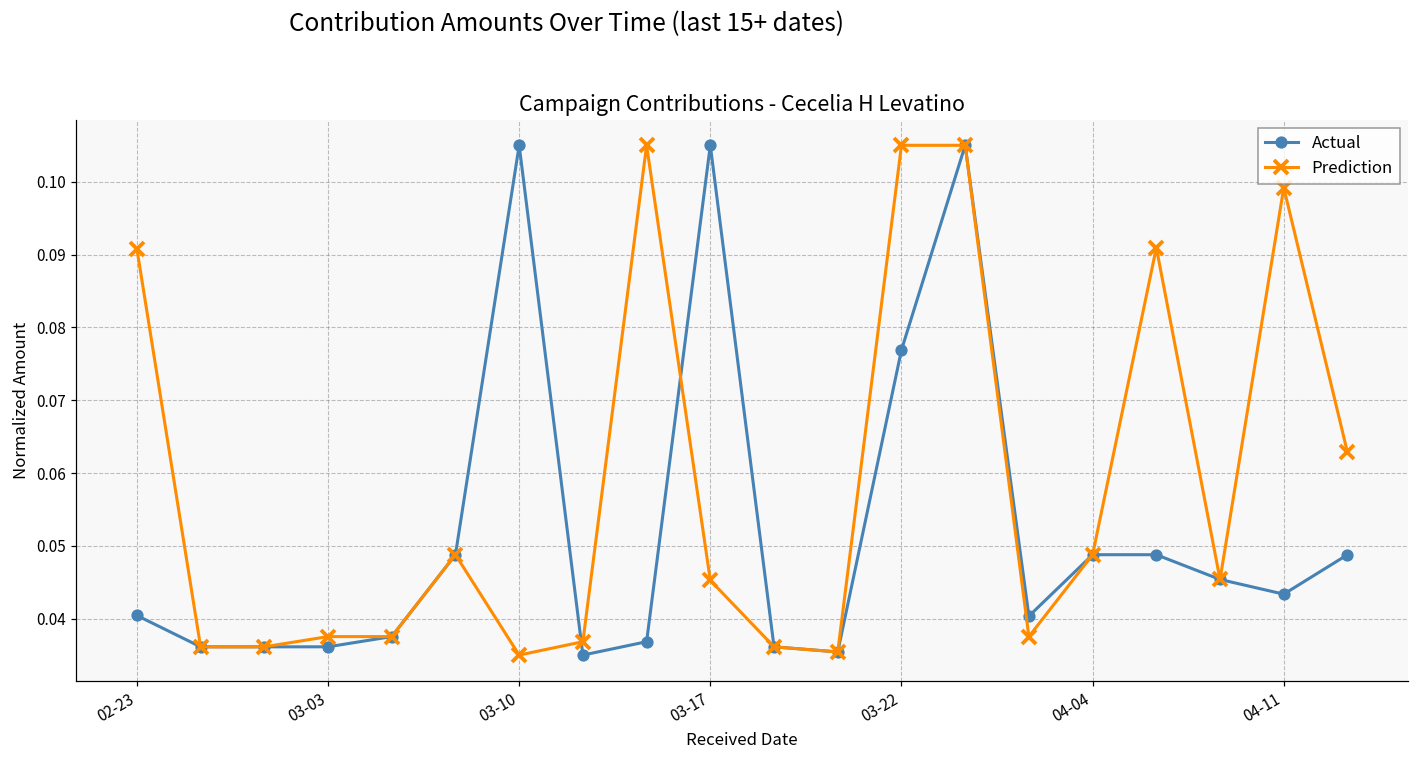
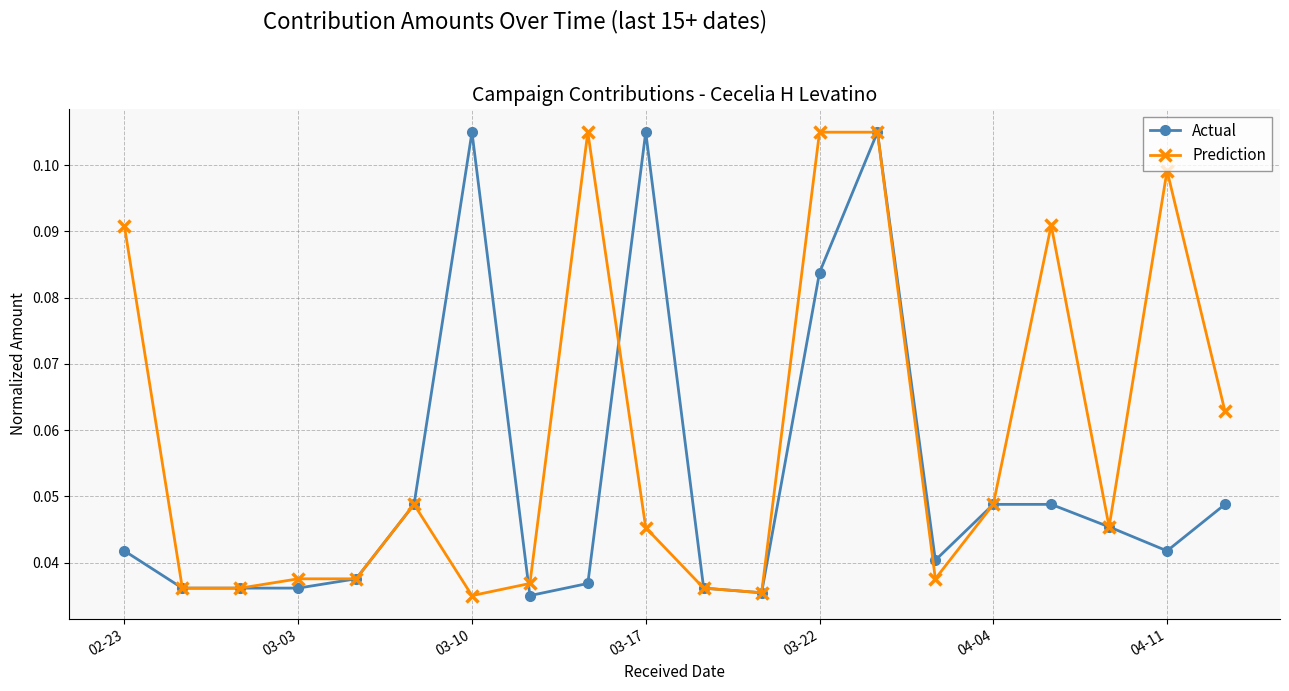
  {
    "Actual": {
-     "02-23": 0.040,
+     "02-23": 0.042,
      "03-03": 0.036,
      "03-10": 0.105,
      "03-17": 0.105,
-     "03-22": 0.077,
-     "04-11": 0.043
+     "03-22": 0.084,
+     "04-11": 0.042
    },
    "Prediction": {
      "02-23": 0.091,
      "03-03": 0.038,
      "03-10": 0.035,
      "03-17": 0.045,
      "03-22": 0.105,
      "04-11": 0.099
    }
  }
